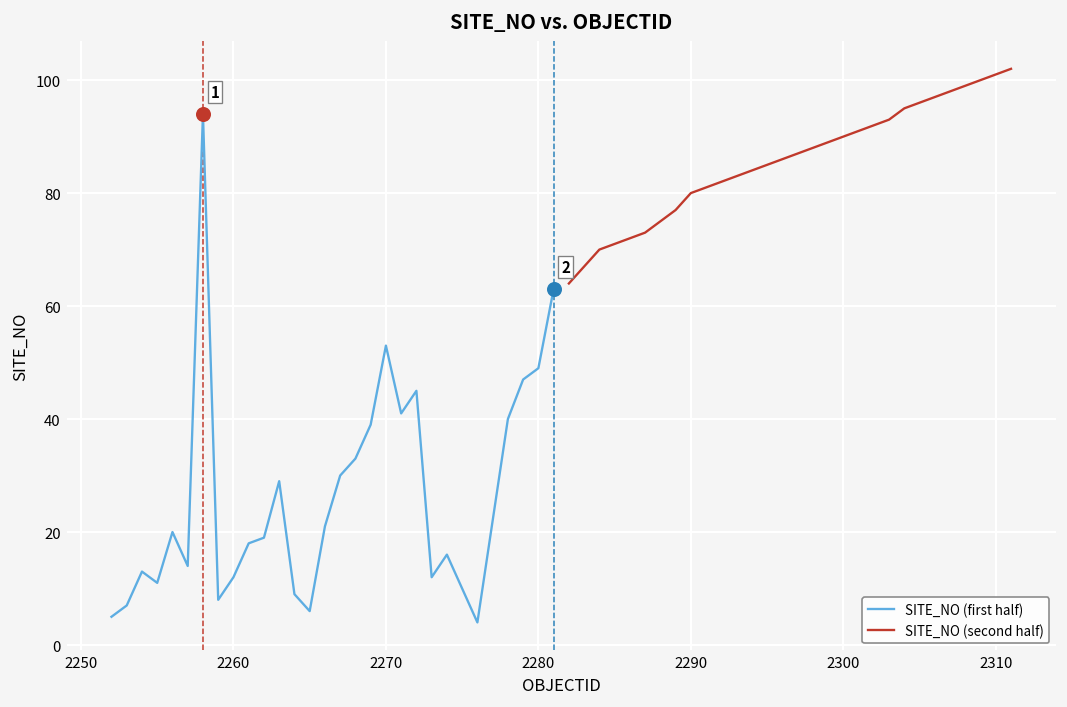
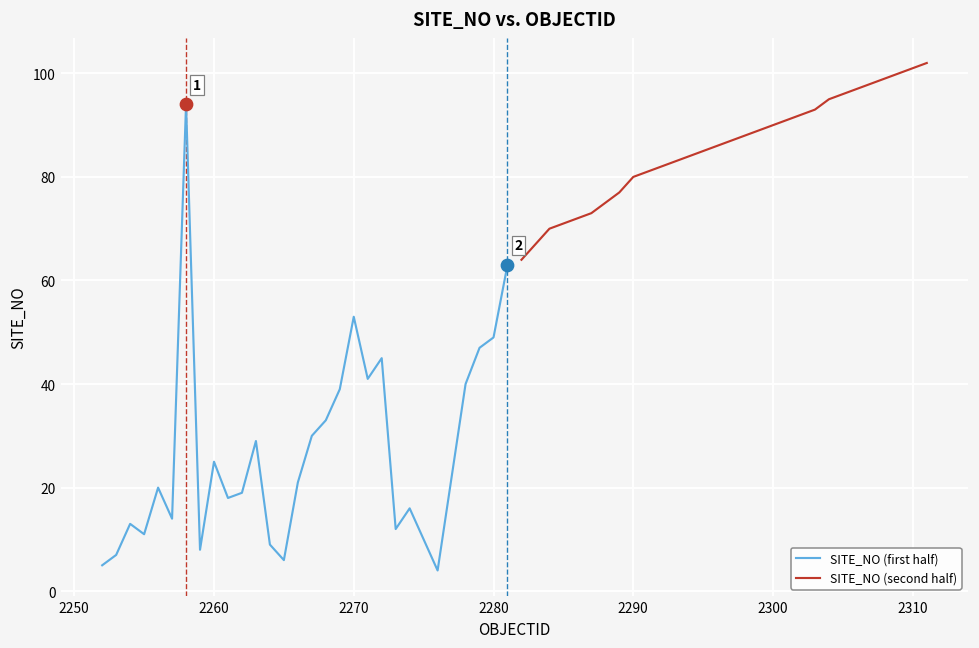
  {
    "SITE_NO (first half)": {
-     "2260": 12,
+     "2260": 25,
      "2270": 53,
      "2280": 49
    }
  }
